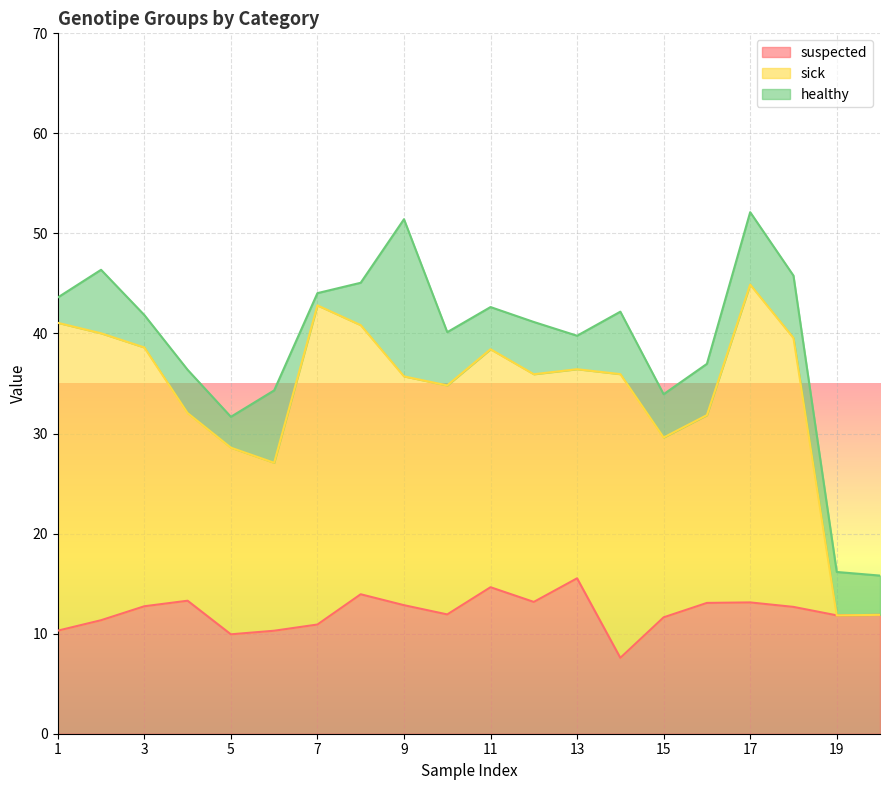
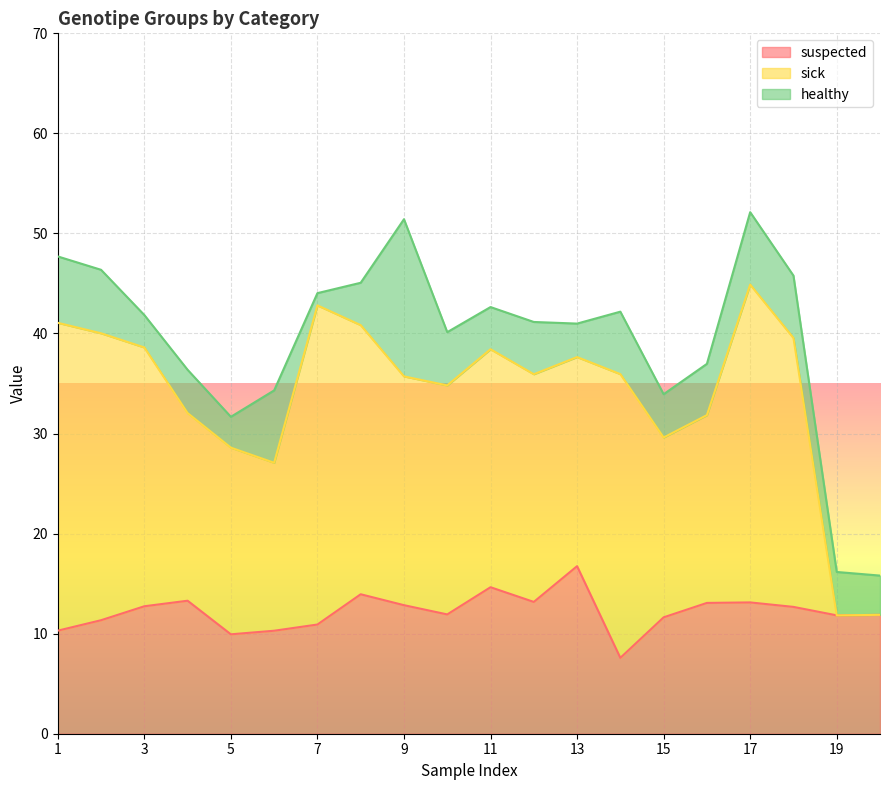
  {
    "suspected": {
      "1": 10.3,
      "3": 12.7,
      "5": 9.9,
      "7": 10.9,
      "9": 12.8,
      "11": 14.6,
-     "13": 15.5,
+     "13": 16.7,
      "15": 11.6,
      "17": 13.1
    },
    "sick": {
      "1": 30.8,
      "3": 25.9,
      "5": 18.7,
      "7": 31.9,
      "9": 22.9,
      "11": 23.8,
      "13": 20.9,
      "15": 18.0,
      "17": 31.8
    },
    "healthy": {
-     "1": 2.5,
+     "1": 6.6,
      "3": 3.2,
      "5": 3.1,
      "7": 1.2,
      "9": 15.7,
      "11": 4.2,
      "13": 3.3,
      "15": 4.3,
      "17": 7.2,
      "19": 4.3
    }
  }
